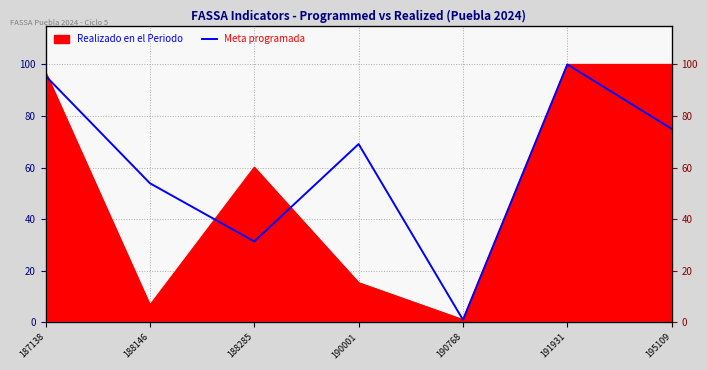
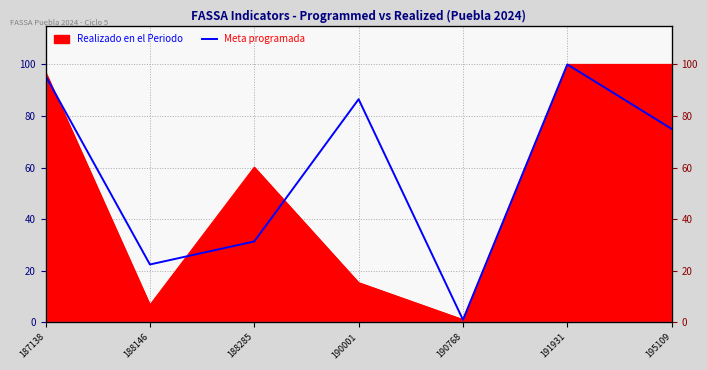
  {
    "Realizado en el Periodo": {
      "187138": 97,
      "188146": 7,
      "188285": 60,
      "190001": 15,
      "195109": 100
    },
    "Meta programada": {
      "187138": 96,
-     "188146": 54,
+     "188146": 22,
      "188285": 31,
-     "190001": 69,
+     "190001": 87,
      "195109": 75
    }
  }
